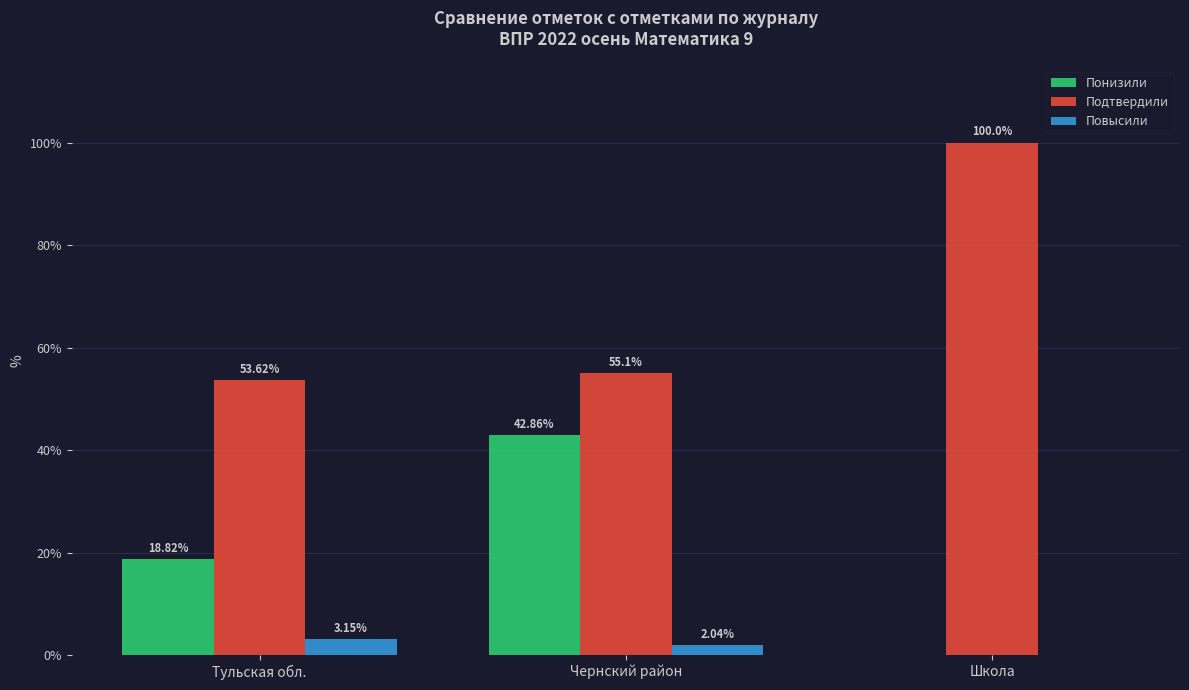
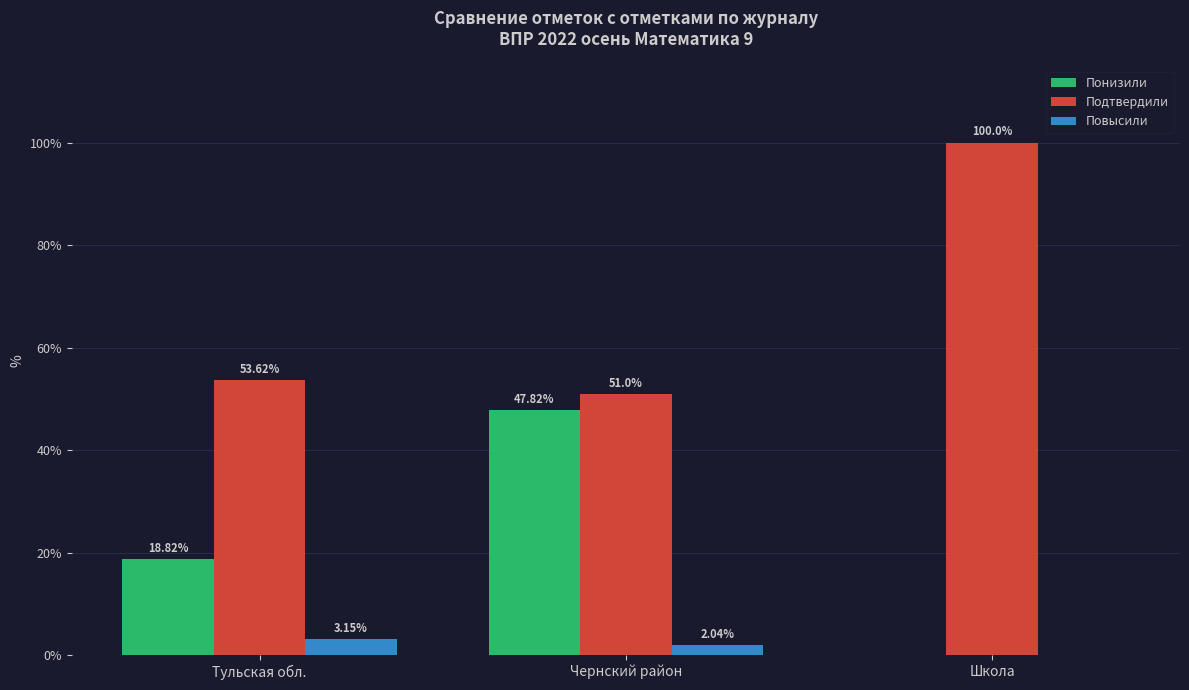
  {
    "Понизили": {
      "Тульская обл.": "18.82%",
-     "Чернский район": "42.86%"
+     "Чернский район": "47.82%"
    },
    "Подтвердили": {
      "Тульская обл.": "53.62%",
-     "Чернский район": "55.1%",
+     "Чернский район": "51.0%",
      "Школа": "100.0%"
    },
    "Повысили": {
      "Тульская обл.": "3.15%",
      "Чернский район": "2.04%"
    }
  }
